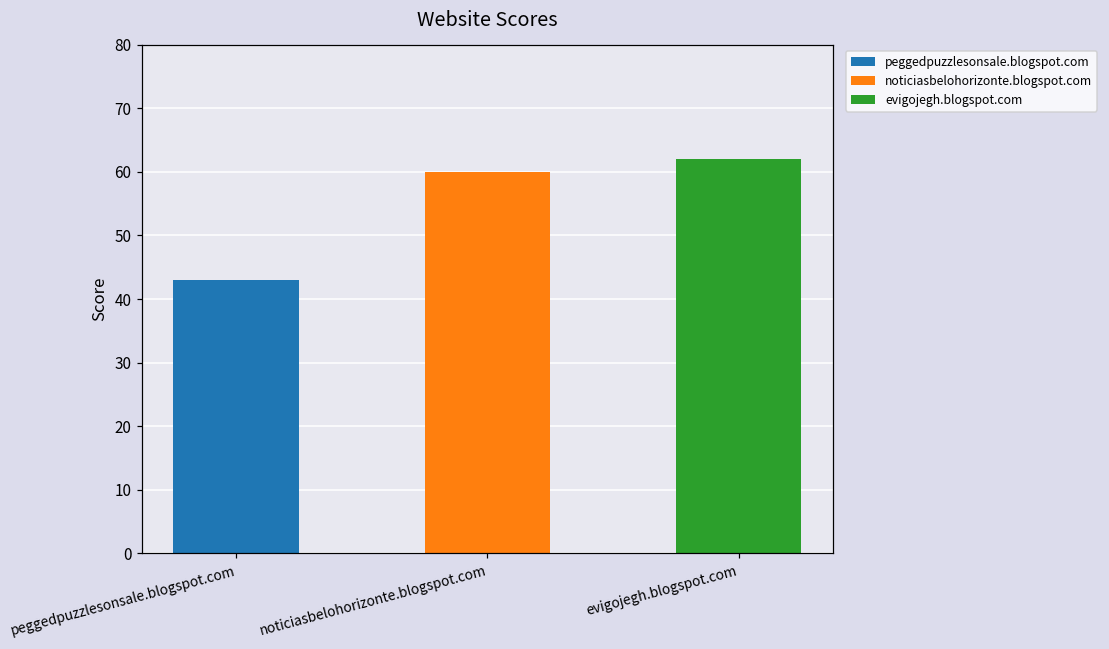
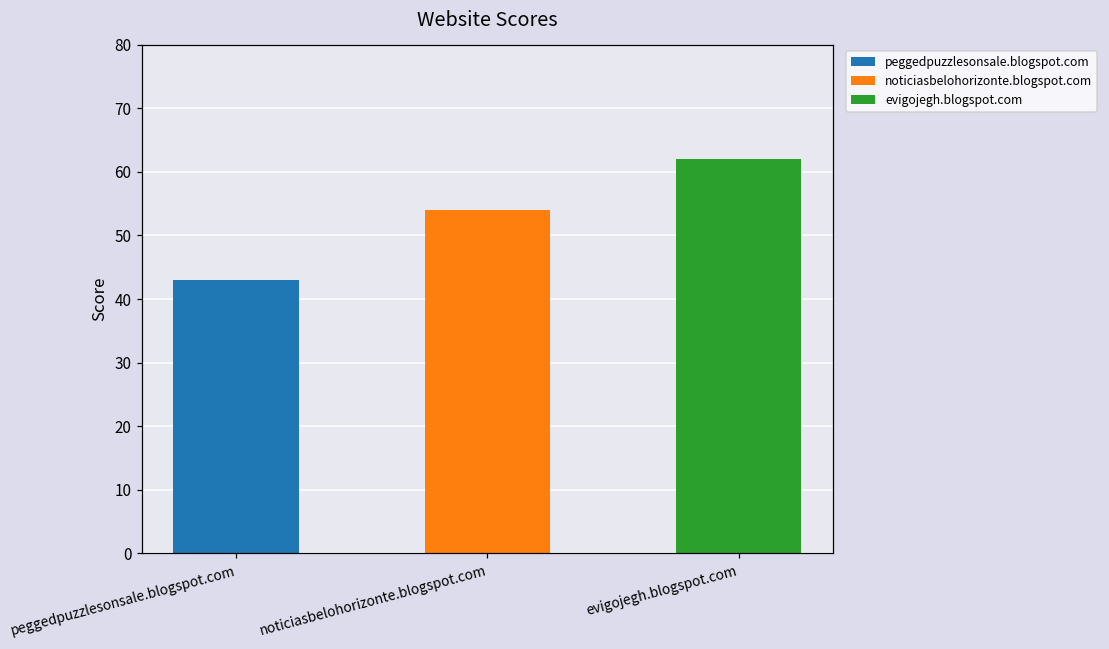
  {
    "peggedpuzzlesonsale.blogspot.com": 43,
-   "noticiasbelohorizonte.blogspot.com": 60,
+   "noticiasbelohorizonte.blogspot.com": 54,
    "evigojegh.blogspot.com": 62
  }
